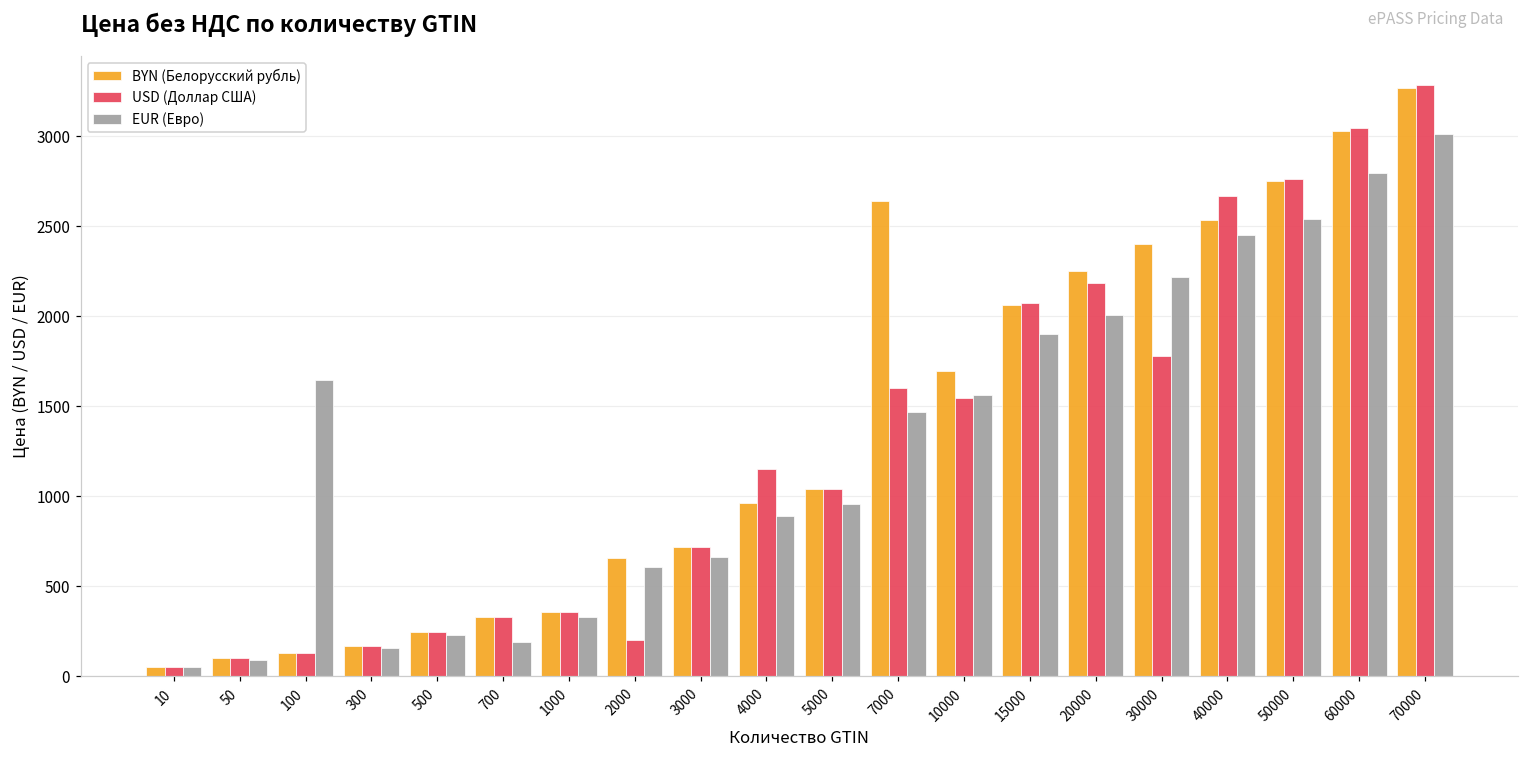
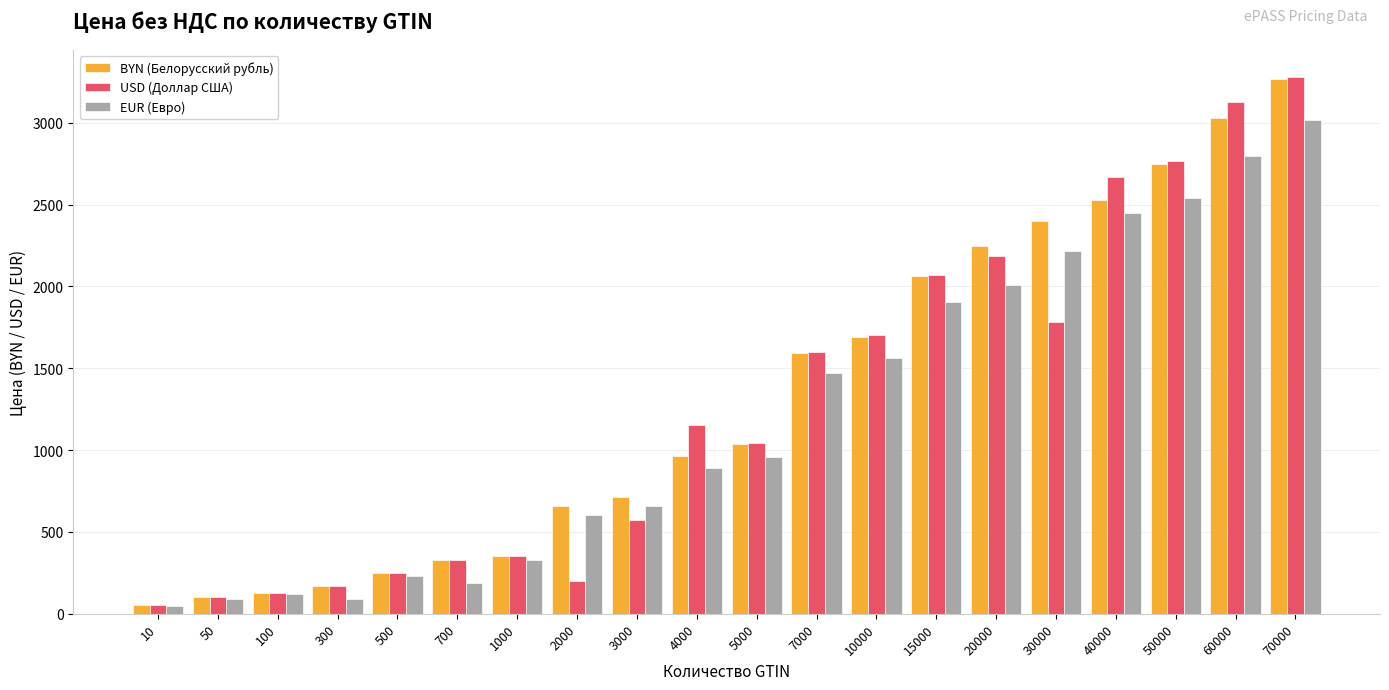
  {
    "BYN (Белорусский рубль)": {
      "10": 50,
      "50": 100,
      "100": 130,
      "300": 170,
      "500": 250,
      "700": 330,
      "1000": 350,
      "2000": 660,
      "3000": 720,
      "4000": 960,
      "5000": 1040,
-     "7000": 2640,
+     "7000": 1590,
      "10000": 1690,
      "15000": 2060,
      "20000": 2250,
      "30000": 2400,
      "40000": 2530,
      "50000": 2750,
      "60000": 3030,
      "70000": 3270
    },
    "USD (Доллар США)": {
      "10": 50,
      "50": 100,
      "100": 130,
      "300": 170,
      "500": 250,
      "700": 330,
      "1000": 360,
      "2000": 200,
-     "3000": 720,
+     "3000": 570,
      "4000": 1150,
      "5000": 1040,
      "7000": 1600,
-     "10000": 1550,
+     "10000": 1700,
      "15000": 2070,
      "20000": 2190,
      "30000": 1780,
      "40000": 2670,
      "50000": 2760,
-     "60000": 3050,
+     "60000": 3130,
      "70000": 3280
    },
    "EUR (Евро)": {
      "10": 50,
      "50": 90,
-     "100": 1650,
-     "300": 160,
+     "100": 120,
+     "300": 90,
      "500": 230,
      "700": 190,
      "1000": 330,
      "2000": 610,
      "3000": 660,
      "4000": 890,
      "5000": 960,
      "7000": 1470,
      "10000": 1560,
      "15000": 1900,
      "20000": 2010,
      "30000": 2220,
      "40000": 2450,
      "50000": 2540,
      "60000": 2800,
      "70000": 3010
    }
  }
